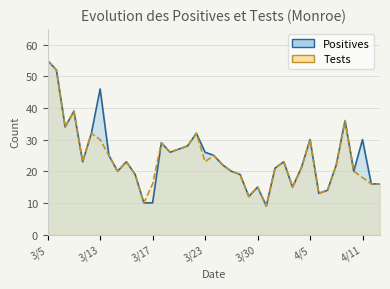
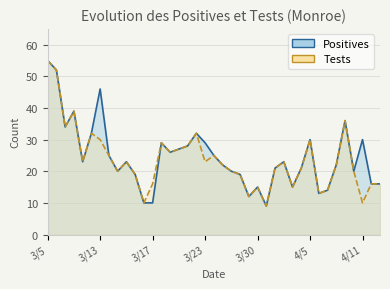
  {
    "Positives": {
      "3/13": 46,
      "3/17": 10,
-     "3/23": 26,
+     "3/23": 29,
      "4/11": 30
    },
    "Tests": {
      "3/13": 30,
      "3/17": 16,
      "3/23": 23,
-     "4/11": 18
+     "4/11": 10
    }
  }
